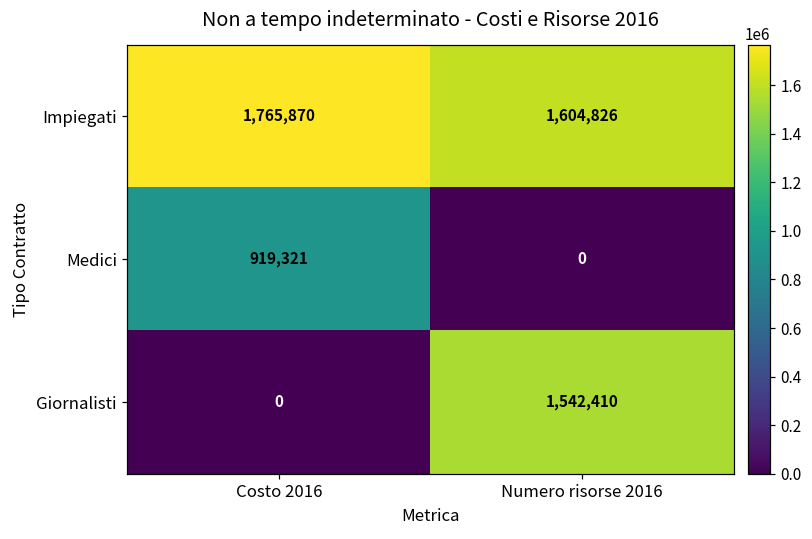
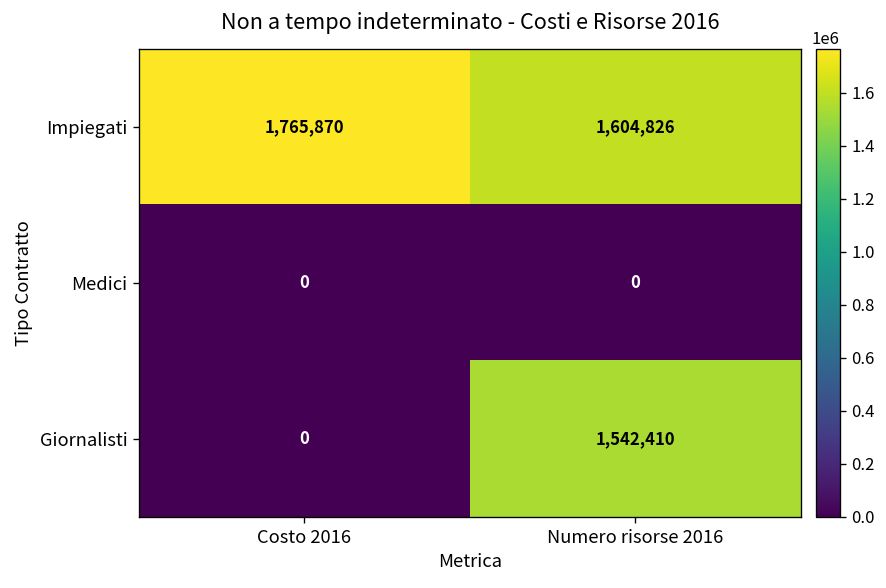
  {
    "Impiegati": {
      "Costo 2016": "1,765,870",
      "Numero risorse 2016": "1,604,826"
    },
    "Medici": {
-     "Costo 2016": "919,321",
+     "Costo 2016": "0",
      "Numero risorse 2016": "0"
    },
    "Giornalisti": {
      "Costo 2016": "0",
      "Numero risorse 2016": "1,542,410"
    }
  }
